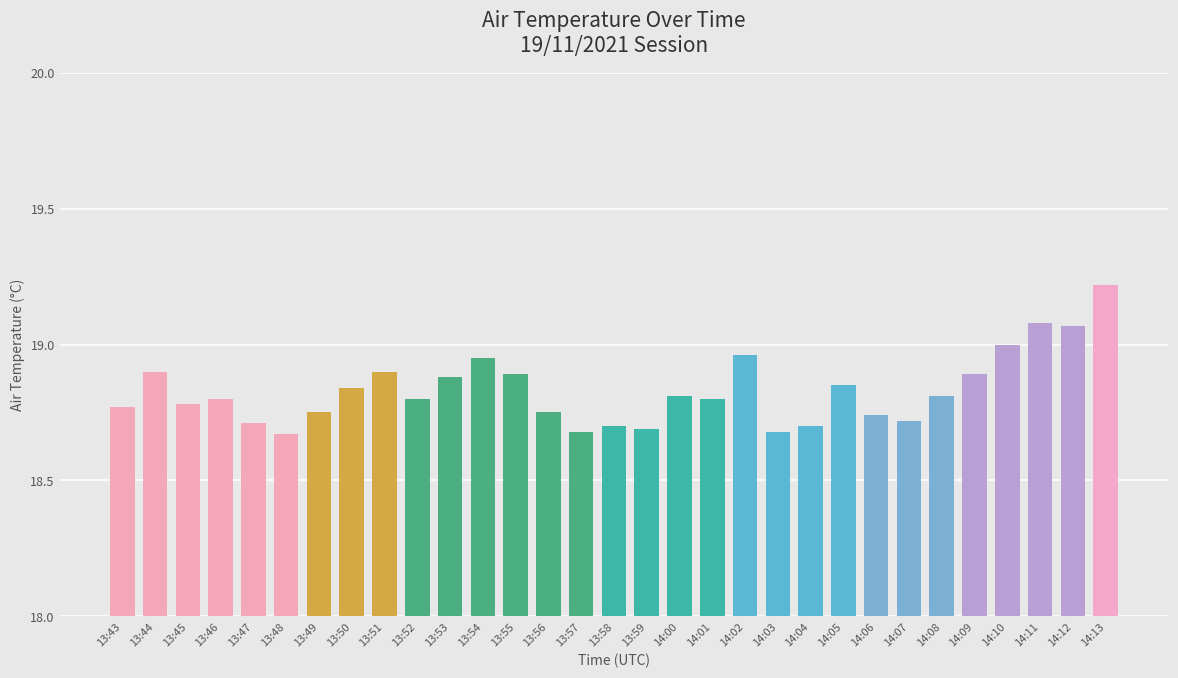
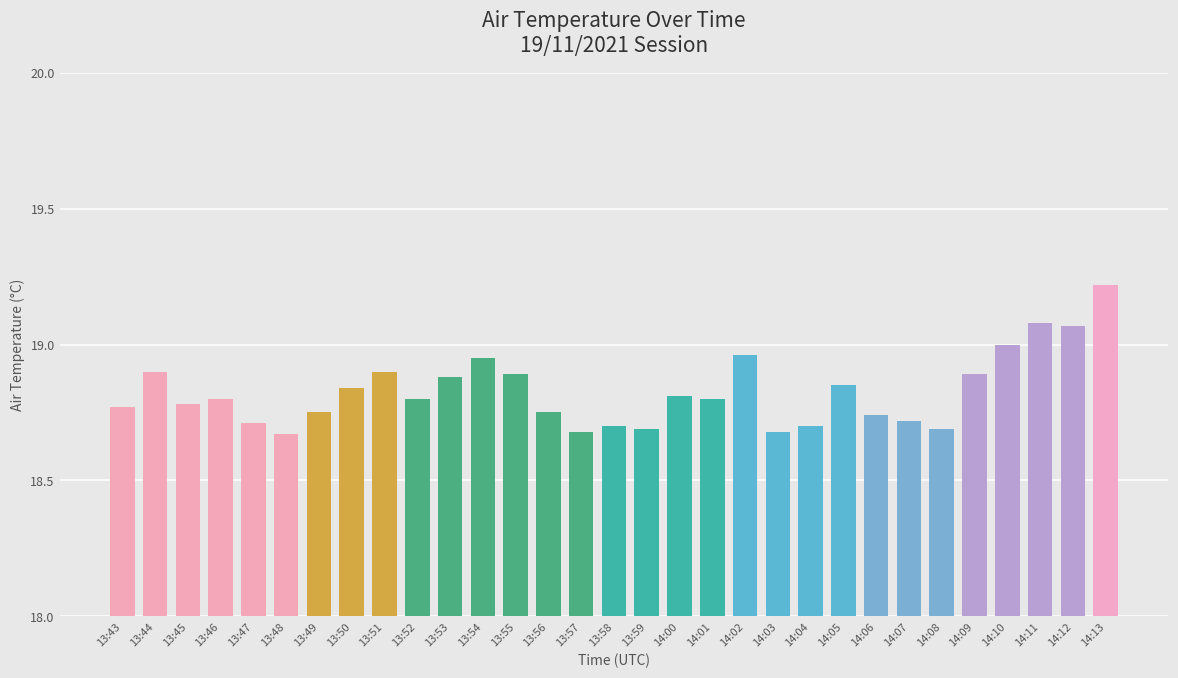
  {
    "13:43": 18.77,
    "13:44": 18.90,
    "13:45": 18.78,
    "13:46": 18.80,
    "13:47": 18.71,
    "13:48": 18.67,
    "13:49": 18.75,
    "13:50": 18.84,
    "13:51": 18.90,
    "13:52": 18.80,
    "13:53": 18.88,
    "13:54": 18.95,
    "13:55": 18.89,
    "13:56": 18.75,
    "13:57": 18.68,
    "13:58": 18.70,
    "13:59": 18.69,
    "14:00": 18.81,
    "14:01": 18.80,
    "14:02": 18.96,
    "14:03": 18.68,
    "14:04": 18.70,
    "14:05": 18.85,
    "14:06": 18.74,
    "14:07": 18.72,
-   "14:08": 18.81,
+   "14:08": 18.69,
    "14:09": 18.89,
    "14:10": 19.00,
    "14:11": 19.08,
    "14:12": 19.07,
    "14:13": 19.22
  }
